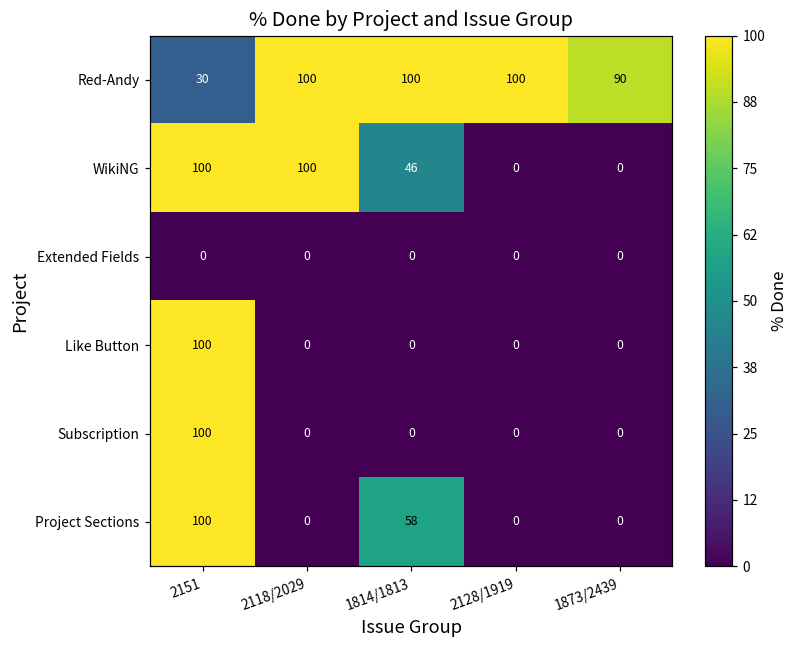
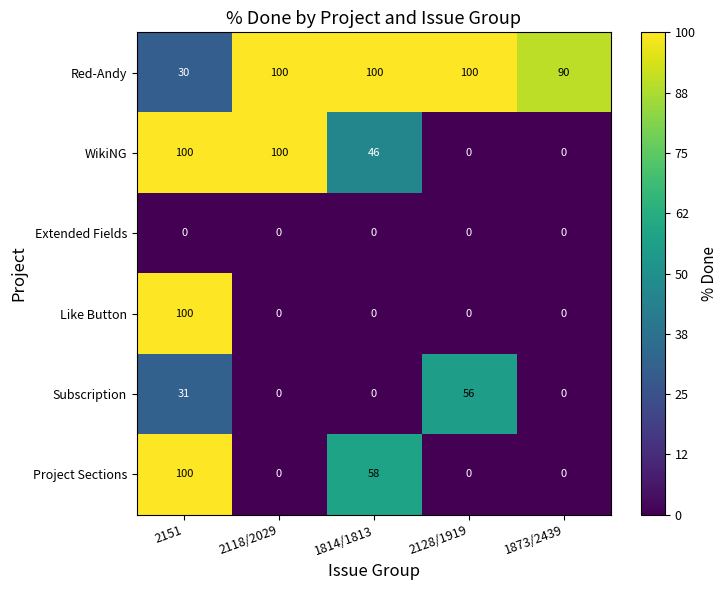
  {
    "Red-Andy": {
      "2151": 30,
      "2118/2029": 100,
      "1814/1813": 100,
      "2128/1919": 100,
      "1873/2439": 90
    },
    "WikiNG": {
      "2151": 100,
      "2118/2029": 100,
      "1814/1813": 46,
      "2128/1919": 0,
      "1873/2439": 0
    },
    "Extended Fields": {
      "2151": 0,
      "2118/2029": 0,
      "1814/1813": 0,
      "2128/1919": 0,
      "1873/2439": 0
    },
    "Like Button": {
      "2151": 100,
      "2118/2029": 0,
      "1814/1813": 0,
      "2128/1919": 0,
      "1873/2439": 0
    },
    "Subscription": {
-     "2151": 100,
+     "2151": 31,
      "2118/2029": 0,
      "1814/1813": 0,
-     "2128/1919": 0,
+     "2128/1919": 56,
      "1873/2439": 0
    },
    "Project Sections": {
      "2151": 100,
      "2118/2029": 0,
      "1814/1813": 58,
      "2128/1919": 0,
      "1873/2439": 0
    }
  }
